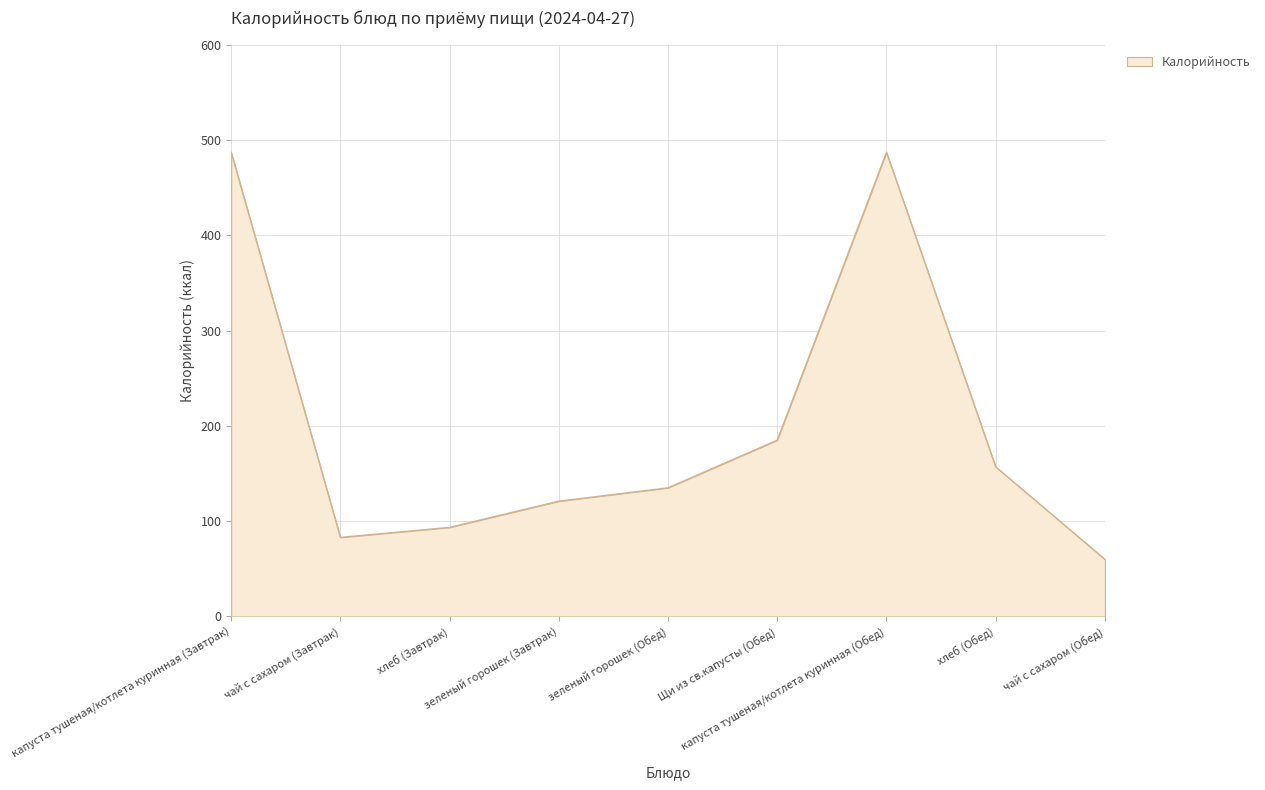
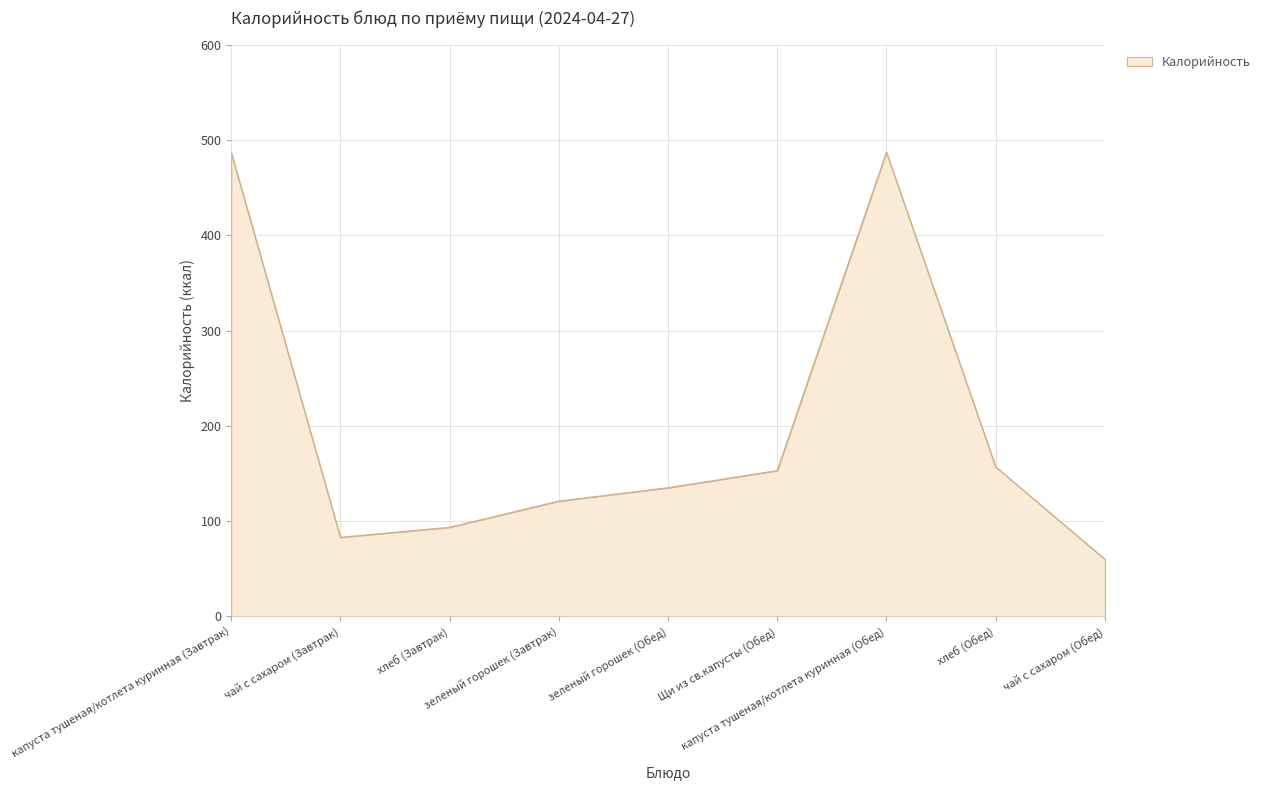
  {
    "капуста тушеная/котлета куринная (Завтрак)": 490,
    "чай с сахаром (Завтрак)": 80,
    "хлеб (Завтрак)": 90,
    "зеленый горошек (Завтрак)": 120,
    "зеленый горошек (Обед)": 140,
-   "Щи из св.капусты (Обед)": 190,
+   "Щи из св.капусты (Обед)": 150,
    "капуста тушеная/котлета куринная (Обед)": 490,
    "хлеб (Обед)": 160,
    "чай с сахаром (Обед)": 60
  }
